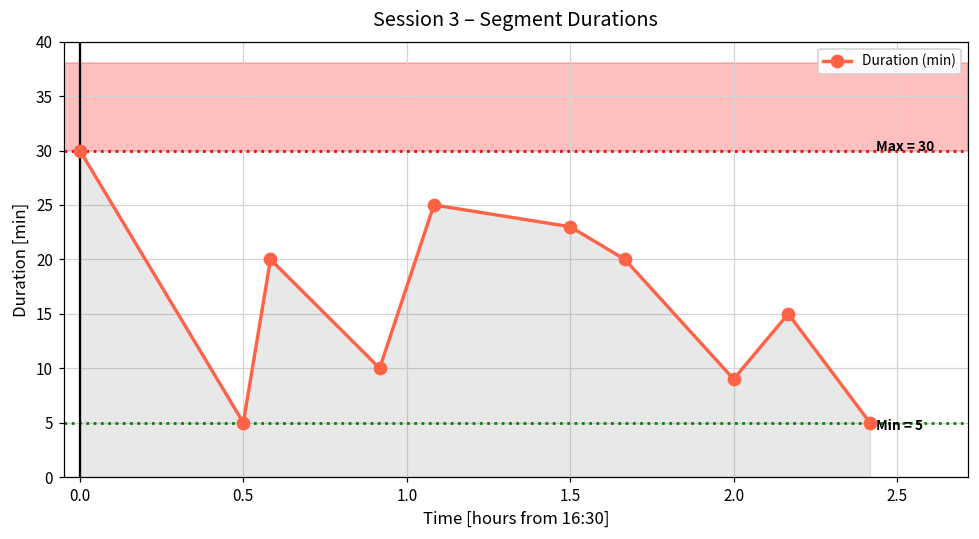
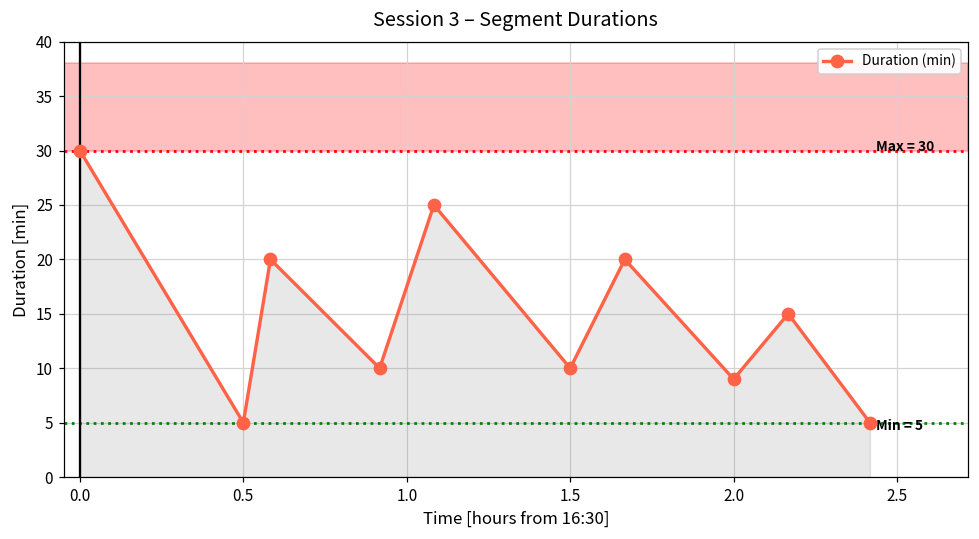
  {
    "0.0": 30,
    "0.5": 5,
-   "1.5": 23,
+   "1.5": 10,
    "2.0": 9
  }
